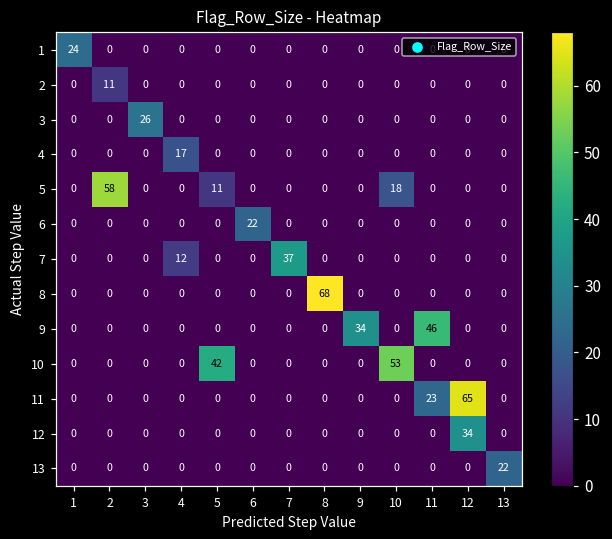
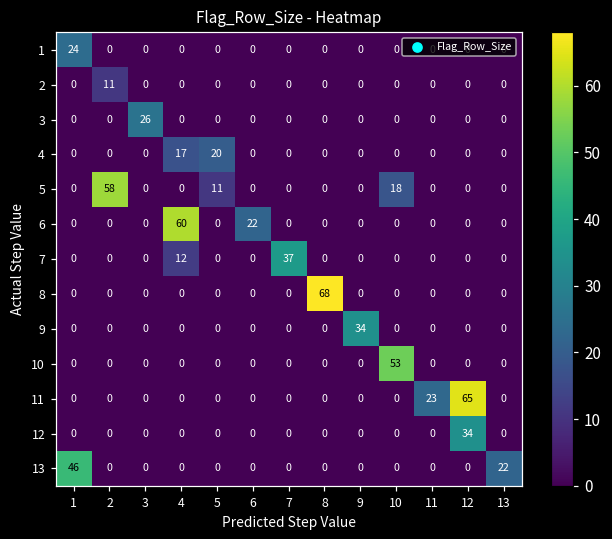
  {
    "1": {
      "1": 24,
      "2": 0,
      "3": 0,
      "4": 0,
      "5": 0,
      "6": 0,
      "7": 0,
      "8": 0,
      "9": 0,
      "10": 0
    },
    "2": {
      "1": 0,
      "2": 11,
      "3": 0,
      "4": 0,
      "5": 0,
      "6": 0,
      "7": 0,
      "8": 0,
      "9": 0,
      "10": 0,
      "11": 0,
      "12": 0,
      "13": 0
    },
    "3": {
      "1": 0,
      "2": 0,
      "3": 26,
      "4": 0,
      "5": 0,
      "6": 0,
      "7": 0,
      "8": 0,
      "9": 0,
      "10": 0,
      "11": 0,
      "12": 0,
      "13": 0
    },
    "4": {
      "1": 0,
      "2": 0,
      "3": 0,
      "4": 17,
-     "5": 0,
+     "5": 20,
      "6": 0,
      "7": 0,
      "8": 0,
      "9": 0,
      "10": 0,
      "11": 0,
      "12": 0,
      "13": 0
    },
    "5": {
      "1": 0,
      "2": 58,
      "3": 0,
      "4": 0,
      "5": 11,
      "6": 0,
      "7": 0,
      "8": 0,
      "9": 0,
      "10": 18,
      "11": 0,
      "12": 0,
      "13": 0
    },
    "6": {
      "1": 0,
      "2": 0,
      "3": 0,
-     "4": 0,
+     "4": 60,
      "5": 0,
      "6": 22,
      "7": 0,
      "8": 0,
      "9": 0,
      "10": 0,
      "11": 0,
      "12": 0,
      "13": 0
    },
    "7": {
      "1": 0,
      "2": 0,
      "3": 0,
      "4": 12,
      "5": 0,
      "6": 0,
      "7": 37,
      "8": 0,
      "9": 0,
      "10": 0,
      "11": 0,
      "12": 0,
      "13": 0
    },
    "8": {
      "1": 0,
      "2": 0,
      "3": 0,
      "4": 0,
      "5": 0,
      "6": 0,
      "7": 0,
      "8": 68,
      "9": 0,
      "10": 0,
      "11": 0,
      "12": 0,
      "13": 0
    },
    "9": {
      "1": 0,
      "2": 0,
      "3": 0,
      "4": 0,
      "5": 0,
      "6": 0,
      "7": 0,
      "8": 0,
      "9": 34,
      "10": 0,
-     "11": 46,
+     "11": 0,
      "12": 0,
      "13": 0
    },
    "10": {
      "1": 0,
      "2": 0,
      "3": 0,
      "4": 0,
-     "5": 42,
+     "5": 0,
      "6": 0,
      "7": 0,
      "8": 0,
      "9": 0,
      "10": 53,
      "11": 0,
      "12": 0,
      "13": 0
    },
    "11": {
      "1": 0,
      "2": 0,
      "3": 0,
      "4": 0,
      "5": 0,
      "6": 0,
      "7": 0,
      "8": 0,
      "9": 0,
      "10": 0,
      "11": 23,
      "12": 65,
      "13": 0
    },
    "12": {
      "1": 0,
      "2": 0,
      "3": 0,
      "4": 0,
      "5": 0,
      "6": 0,
      "7": 0,
      "8": 0,
      "9": 0,
      "10": 0,
      "11": 0,
      "12": 34,
      "13": 0
    },
    "13": {
-     "1": 0,
+     "1": 46,
      "2": 0,
      "3": 0,
      "4": 0,
      "5": 0,
      "6": 0,
      "7": 0,
      "8": 0,
      "9": 0,
      "10": 0,
      "11": 0,
      "12": 0,
      "13": 22
    }
  }
